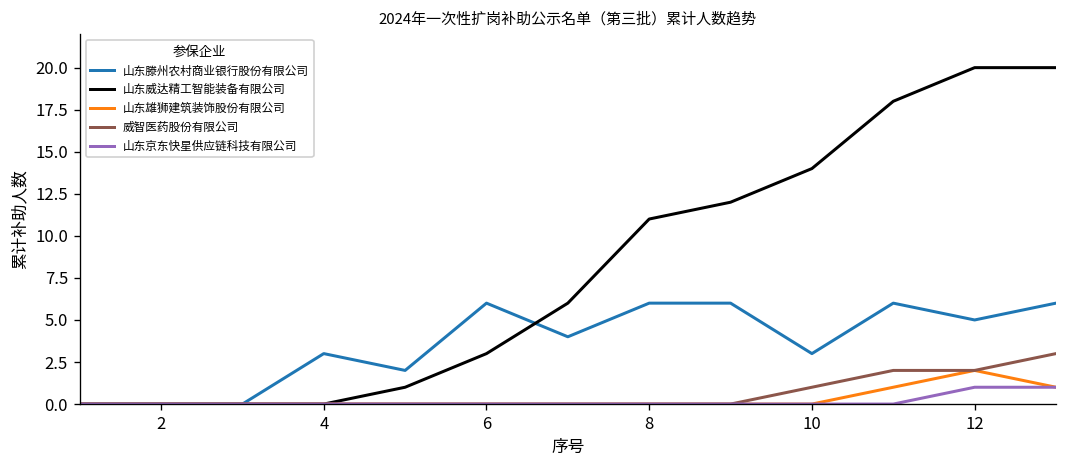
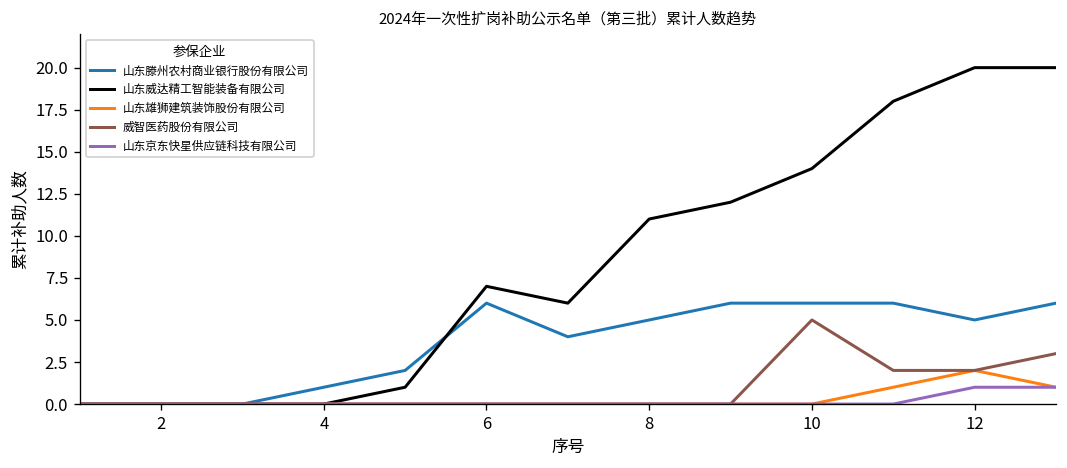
  {
    "山东滕州农村商业银行股份有限公司": {
-     "4": 3,
+     "4": 1,
      "6": 6,
-     "8": 6,
-     "10": 3,
+     "8": 5,
+     "10": 6,
      "12": 5
    },
    "山东威达精工智能装备有限公司": {
-     "6": 3,
+     "6": 7,
      "8": 11,
      "10": 14,
      "12": 20
    },
    "威智医药股份有限公司": {
-     "10": 1
+     "10": 5
    },
    "山东京东快星供应链科技有限公司": {
      "12": 1
    }
  }
